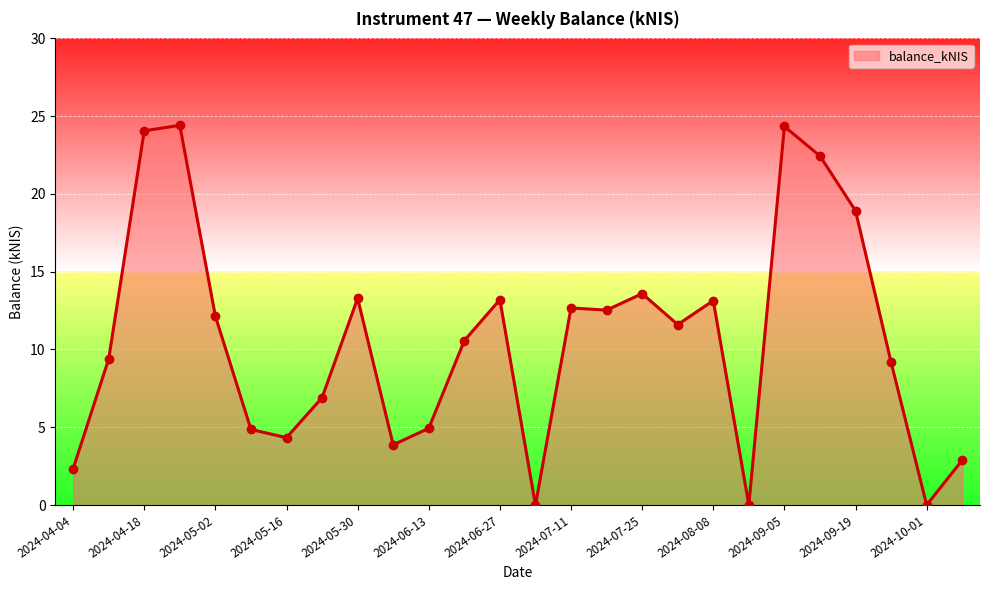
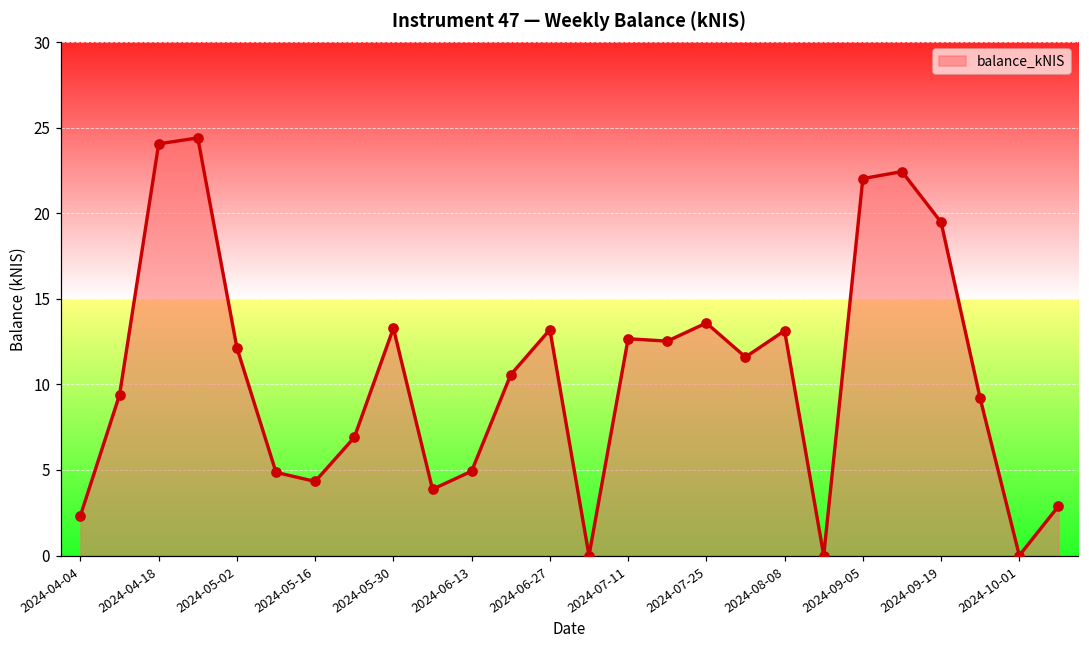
  {
    "2024-04-04": 2.3,
    "2024-04-18": 24.1,
    "2024-05-02": 12.1,
    "2024-05-16": 4.3,
    "2024-05-30": 13.3,
    "2024-06-13": 4.9,
    "2024-06-27": 13.2,
    "2024-07-11": 12.7,
    "2024-07-25": 13.6,
    "2024-08-08": 13.1,
-   "2024-09-05": 24.3,
-   "2024-09-19": 18.9,
+   "2024-09-05": 22.0,
+   "2024-09-19": 19.5,
    "2024-10-01": 0.0
  }
